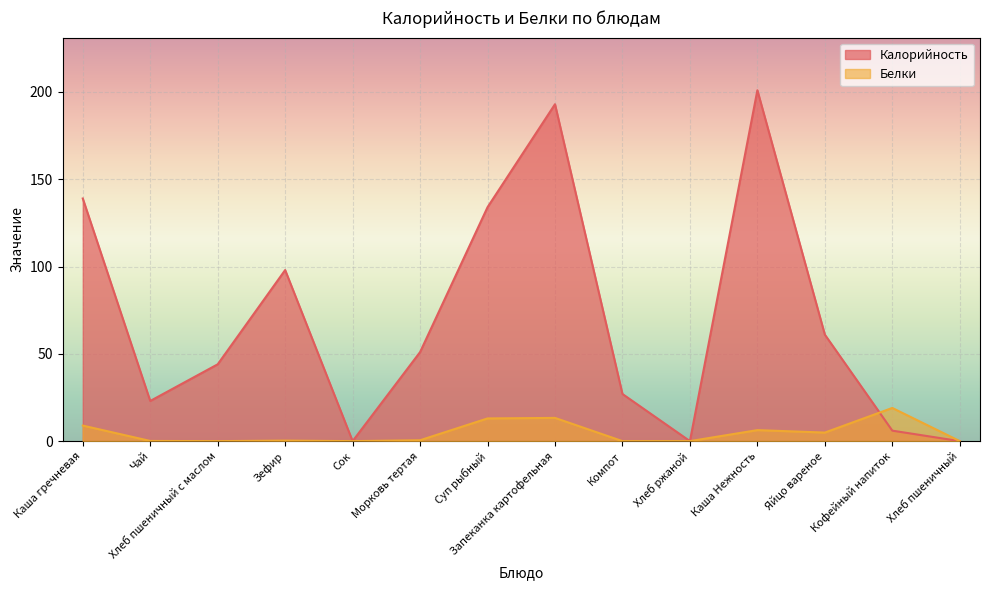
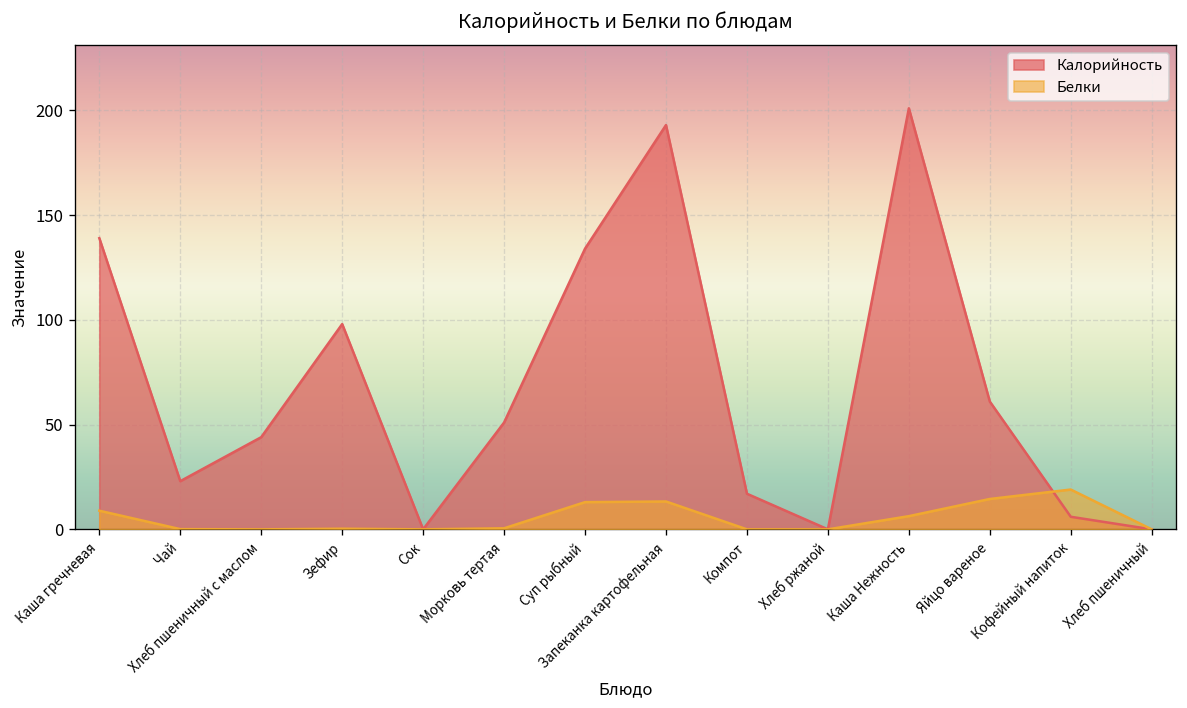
  {
    "Калорийность": {
      "Каша гречневая": 139,
      "Чай": 23,
      "Хлеб пшеничный с маслом": 44,
      "Зефир": 98,
      "Морковь тертая": 51,
      "Суп рыбный": 134,
      "Запеканка картофельная": 193,
-     "Компот": 27,
+     "Компот": 17,
      "Каша Нежность": 201,
      "Яйцо вареное": 61,
      "Кофейный напиток": 6
    },
    "Белки": {
      "Каша гречневая": 9,
      "Чай": 0,
      "Хлеб пшеничный с маслом": 0,
      "Зефир": 0,
      "Морковь тертая": 1,
      "Суп рыбный": 13,
      "Запеканка картофельная": 13,
      "Компот": 0,
      "Каша Нежность": 6,
-     "Яйцо вареное": 5,
+     "Яйцо вареное": 15,
      "Кофейный напиток": 19
    }
  }
